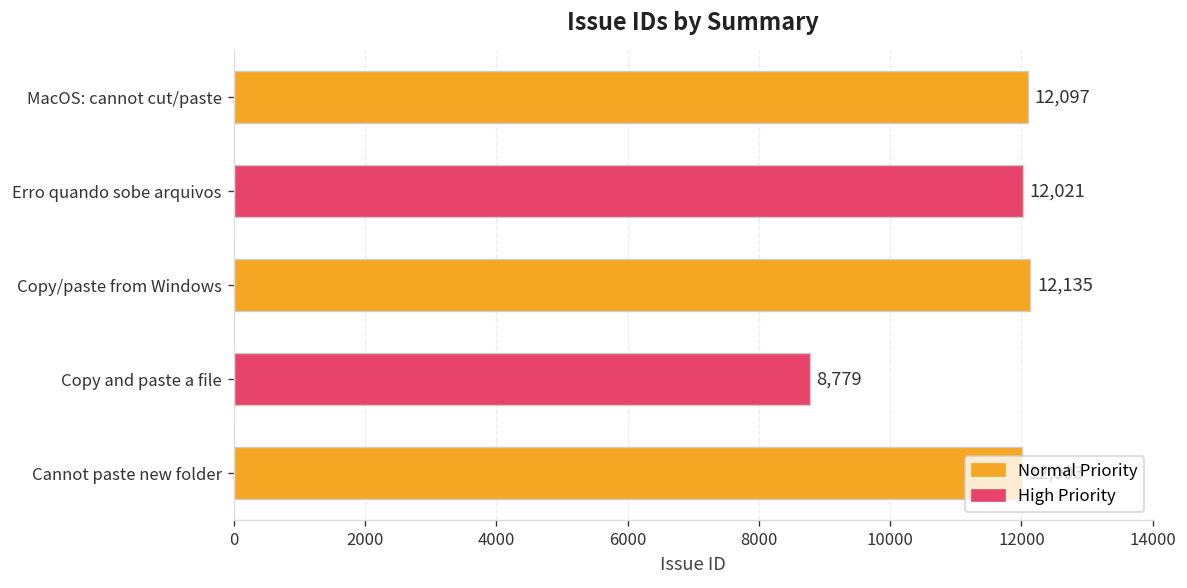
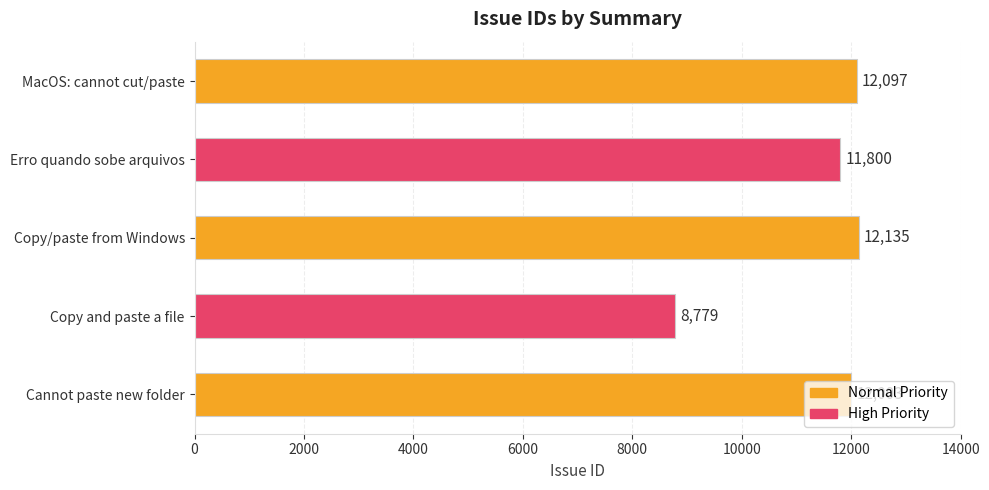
  {
    "MacOS: cannot cut/paste": "12,097",
-   "Erro quando sobe arquivos": "12,021",
+   "Erro quando sobe arquivos": "11,800",
    "Copy/paste from Windows": "12,135",
    "Copy and paste a file": "8,779"
  }
